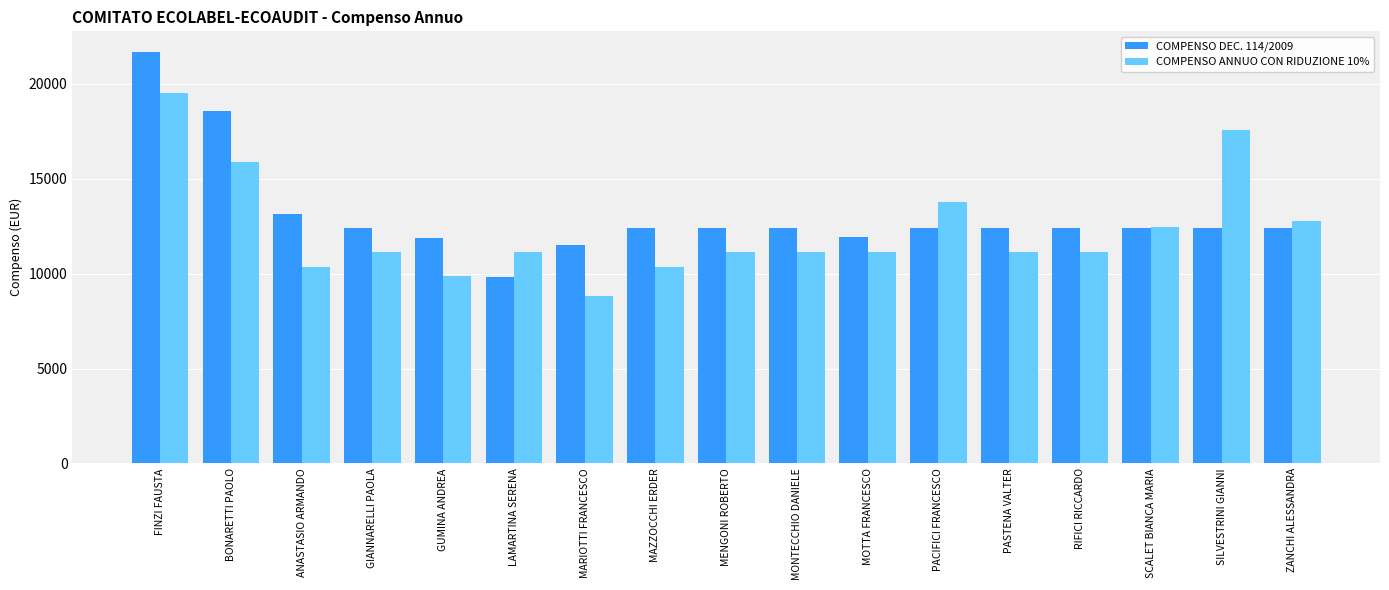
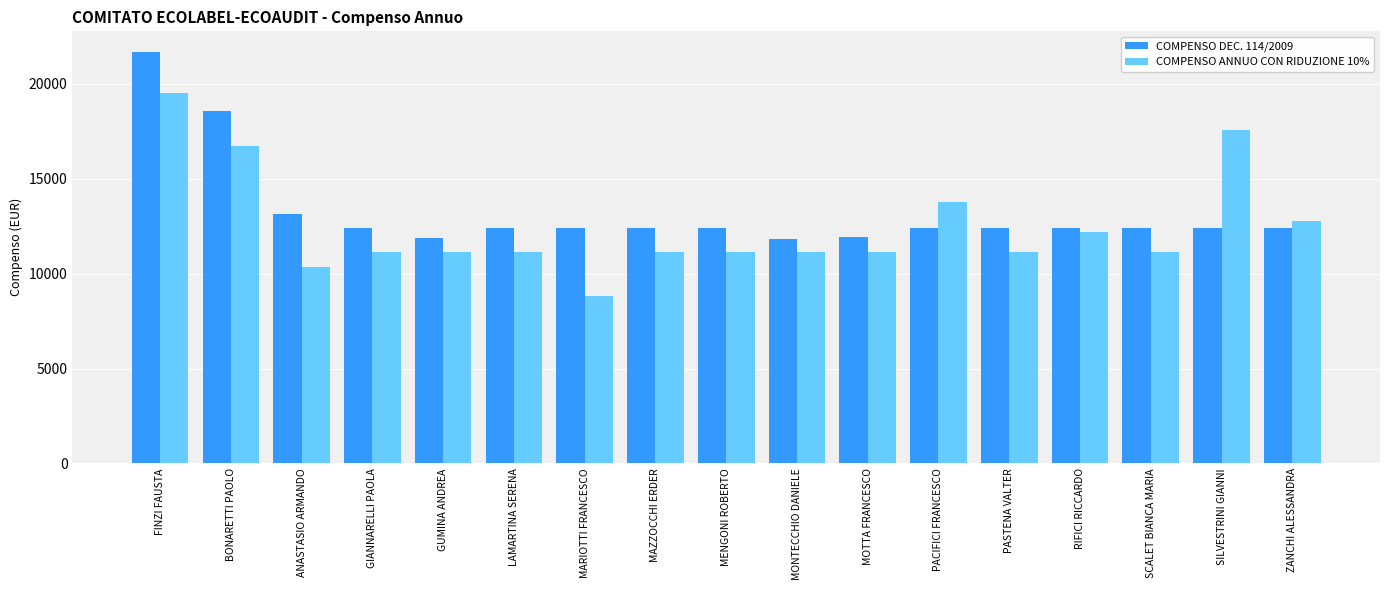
  {
    "COMPENSO DEC. 114/2009": {
      "FINZI FAUSTA": 21700,
      "BONARETTI PAOLO": 18600,
      "ANASTASIO ARMANDO": 13200,
      "GIANNARELLI PAOLA": 12400,
      "GUMINA ANDREA": 11900,
-     "LAMARTINA SERENA": 9800,
-     "MARIOTTI FRANCESCO": 11500,
+     "LAMARTINA SERENA": 12400,
+     "MARIOTTI FRANCESCO": 12400,
      "MAZZOCCHI ERDER": 12400,
      "MENGONI ROBERTO": 12400,
-     "MONTECCHIO DANIELE": 12400,
+     "MONTECCHIO DANIELE": 11800,
      "MOTTA FRANCESCO": 11900,
      "PACIFICI FRANCESCO": 12400,
      "PASTENA VALTER": 12400,
      "RIFICI RICCARDO": 12400,
      "SCALET BIANCA MARIA": 12400,
      "SILVESTRINI GIANNI": 12400,
      "ZANCHI ALESSANDRA": 12400
    },
    "COMPENSO ANNUO CON RIDUZIONE 10%": {
      "FINZI FAUSTA": 19500,
-     "BONARETTI PAOLO": 15900,
+     "BONARETTI PAOLO": 16700,
      "ANASTASIO ARMANDO": 10400,
      "GIANNARELLI PAOLA": 11200,
-     "GUMINA ANDREA": 9900,
+     "GUMINA ANDREA": 11200,
      "LAMARTINA SERENA": 11200,
      "MARIOTTI FRANCESCO": 8800,
-     "MAZZOCCHI ERDER": 10400,
+     "MAZZOCCHI ERDER": 11200,
      "MENGONI ROBERTO": 11200,
      "MONTECCHIO DANIELE": 11200,
      "MOTTA FRANCESCO": 11200,
      "PACIFICI FRANCESCO": 13800,
      "PASTENA VALTER": 11200,
-     "RIFICI RICCARDO": 11200,
-     "SCALET BIANCA MARIA": 12500,
+     "RIFICI RICCARDO": 12200,
+     "SCALET BIANCA MARIA": 11200,
      "SILVESTRINI GIANNI": 17600,
      "ZANCHI ALESSANDRA": 12800
    }
  }
